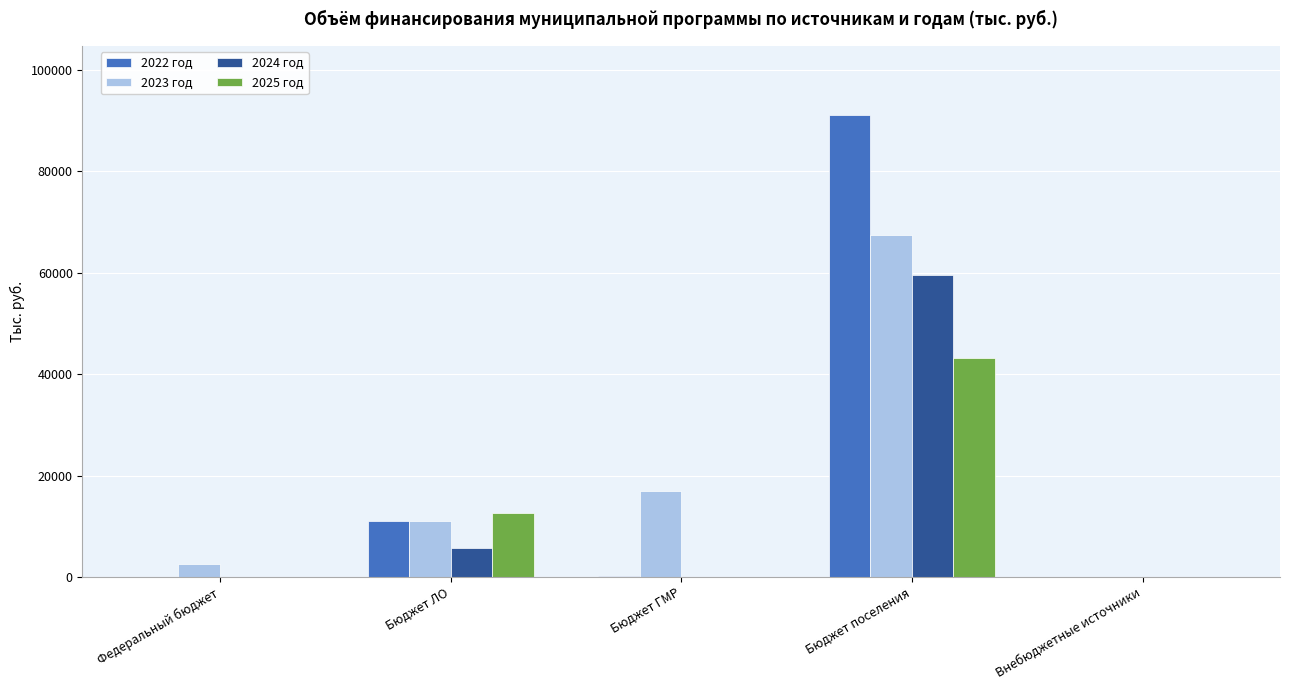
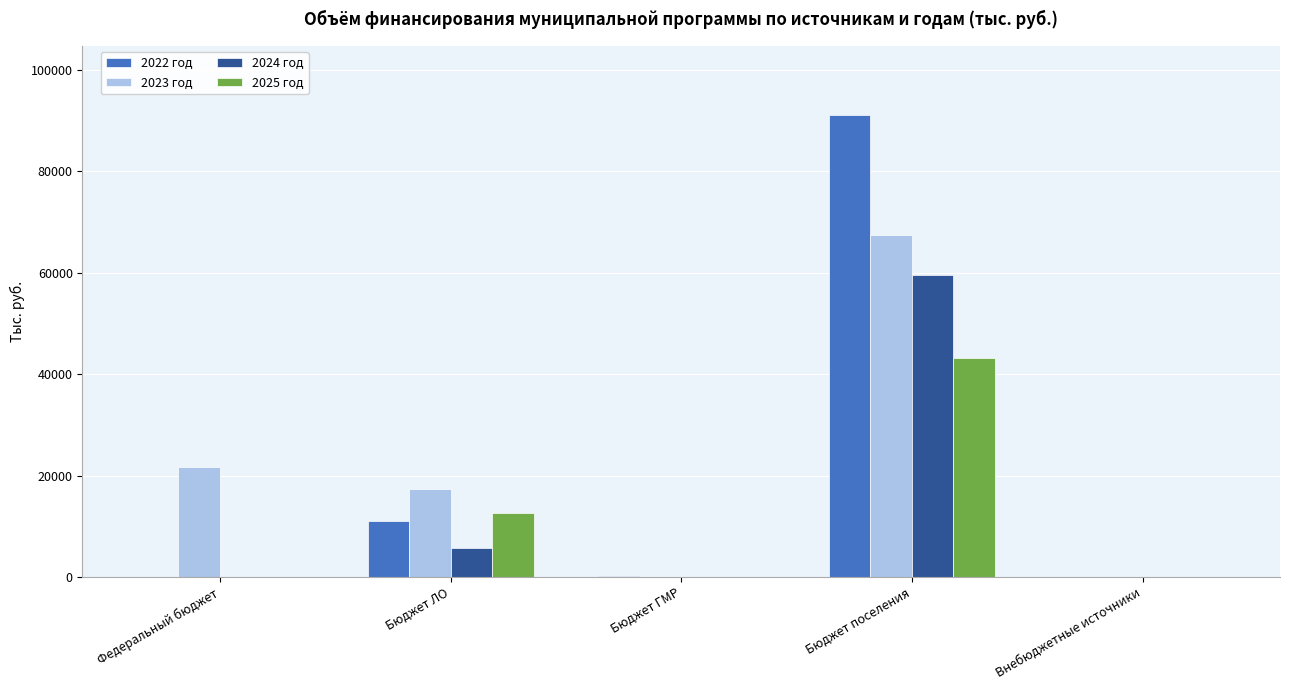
  {
    "2023 год": {
-     "Федеральный бюджет": 3000,
-     "Бюджет ЛО": 11000,
-     "Бюджет ГМР": 17000,
+     "Федеральный бюджет": 22000,
+     "Бюджет ЛО": 17000,
+     "Бюджет ГМР": 0,
      "Бюджет поселения": 67000,
      "Внебюджетные источники": 0
    },
    "2025 год": {
      "Федеральный бюджет": 0,
      "Бюджет ЛО": 13000,
      "Бюджет ГМР": 0,
      "Бюджет поселения": 43000,
      "Внебюджетные источники": 0
    }
  }
